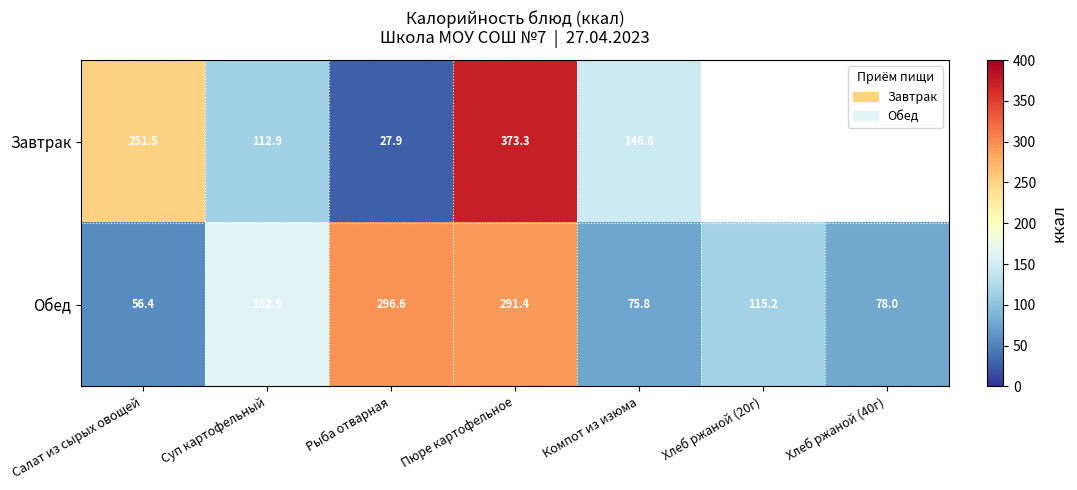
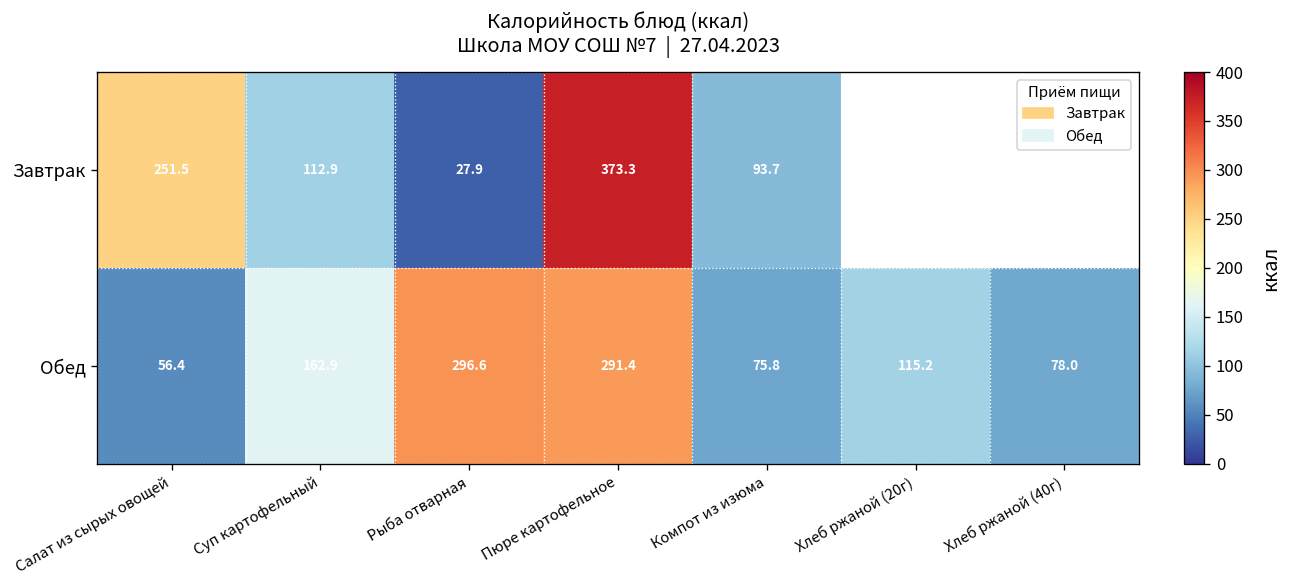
  {
    "Завтрак": {
-     "Компот из изюма": 146.6
+     "Компот из изюма": 93.7
    }
  }
